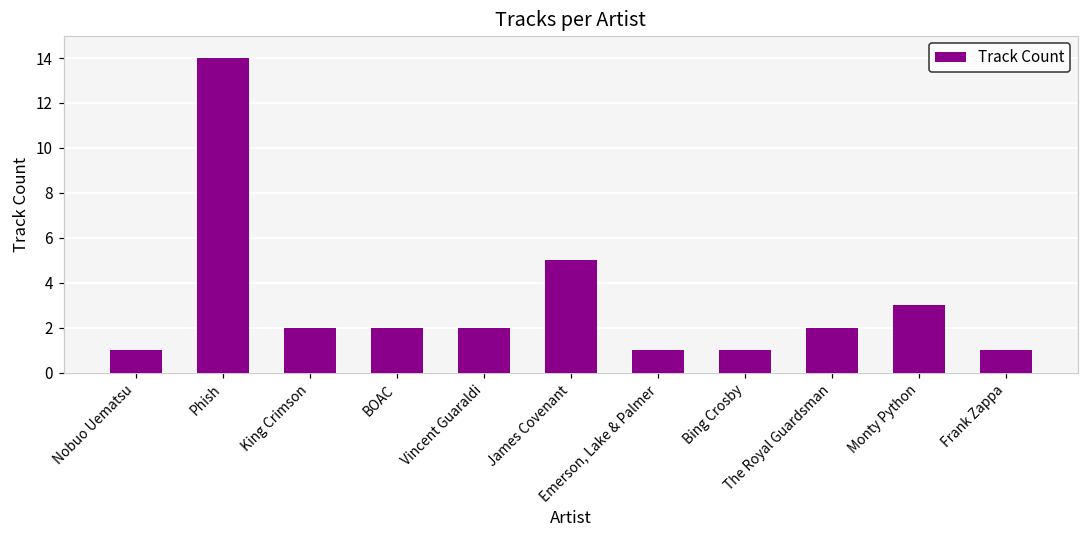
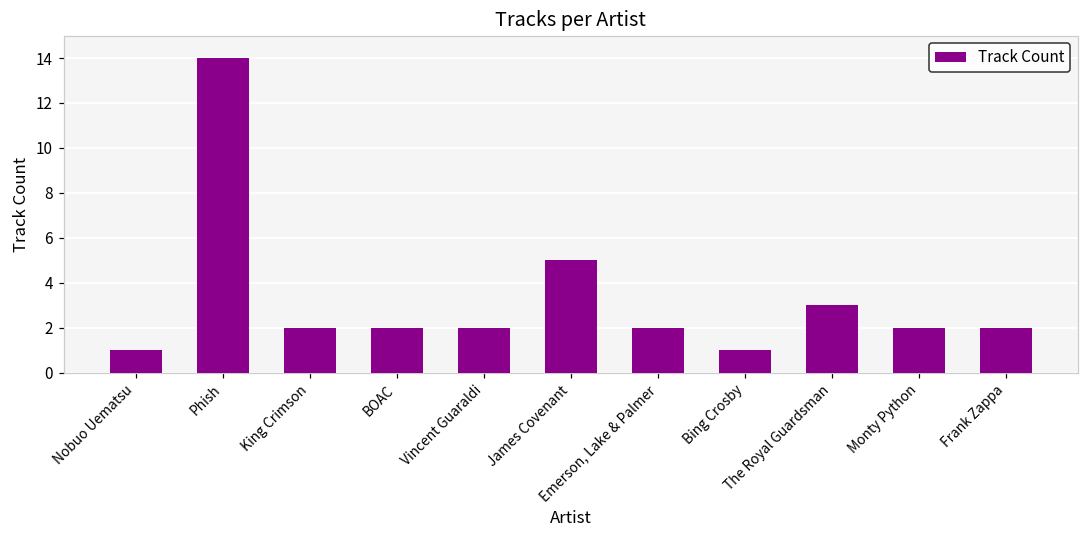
  {
    "Nobuo Uematsu": 1,
    "Phish": 14,
    "King Crimson": 2,
    "BOAC": 2,
    "Vincent Guaraldi": 2,
    "James Covenant": 5,
-   "Emerson, Lake & Palmer": 1,
+   "Emerson, Lake & Palmer": 2,
    "Bing Crosby": 1,
-   "The Royal Guardsman": 2,
-   "Monty Python": 3,
-   "Frank Zappa": 1
+   "The Royal Guardsman": 3,
+   "Monty Python": 2,
+   "Frank Zappa": 2
  }
